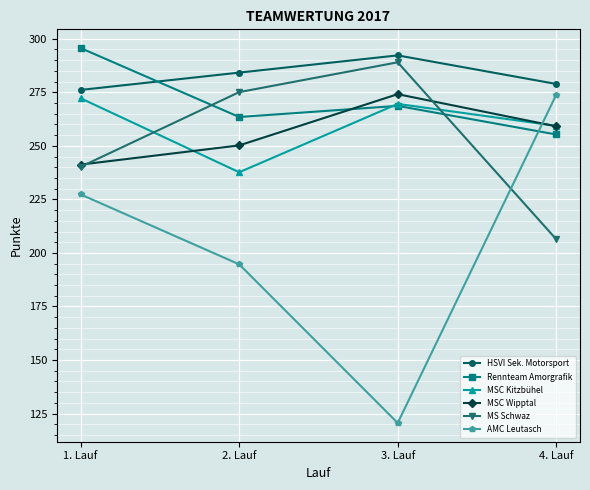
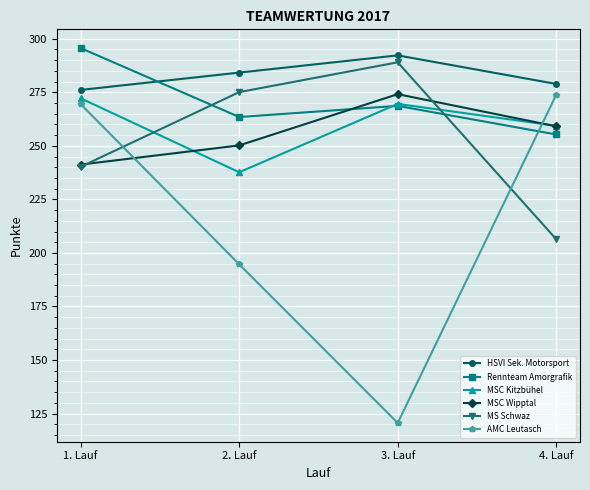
  {
    "AMC Leutasch": {
-     "1. Lauf": 227,
+     "1. Lauf": 269,
      "2. Lauf": 195,
      "3. Lauf": 121,
      "4. Lauf": 274
    }
  }
